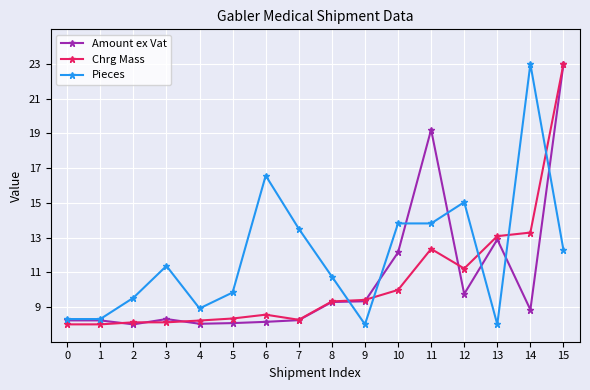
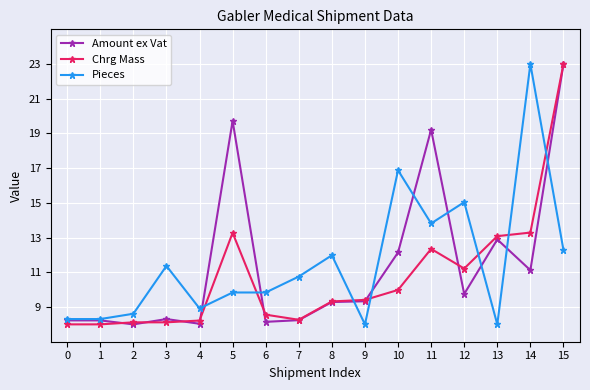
  {
    "Amount ex Vat": {
      "3": 8.3,
      "4": 8.0,
-     "5": 8.1,
+     "5": 19.7,
      "6": 8.1,
      "10": 12.1,
      "11": 19.2,
      "12": 9.8,
      "13": 12.9,
-     "14": 8.8
+     "14": 11.1
    },
    "Chrg Mass": {
      "0": 8.0,
      "1": 8.0,
      "3": 8.1,
      "4": 8.2,
-     "5": 8.3,
+     "5": 13.3,
      "6": 8.6,
      "10": 10.0,
      "11": 12.3,
      "12": 11.2,
      "13": 13.1,
      "14": 13.3
    },
    "Pieces": {
-     "2": 9.5,
+     "2": 8.6,
      "3": 11.4,
      "4": 8.9,
      "5": 9.8,
-     "6": 16.6,
-     "7": 13.5,
-     "8": 10.8,
+     "6": 9.8,
+     "7": 10.8,
+     "8": 12.0,
      "9": 8.0,
-     "10": 13.8,
+     "10": 16.9,
      "11": 13.8,
      "12": 15.0,
      "13": 8.0,
      "14": 23.0,
      "15": 12.3
    }
  }
